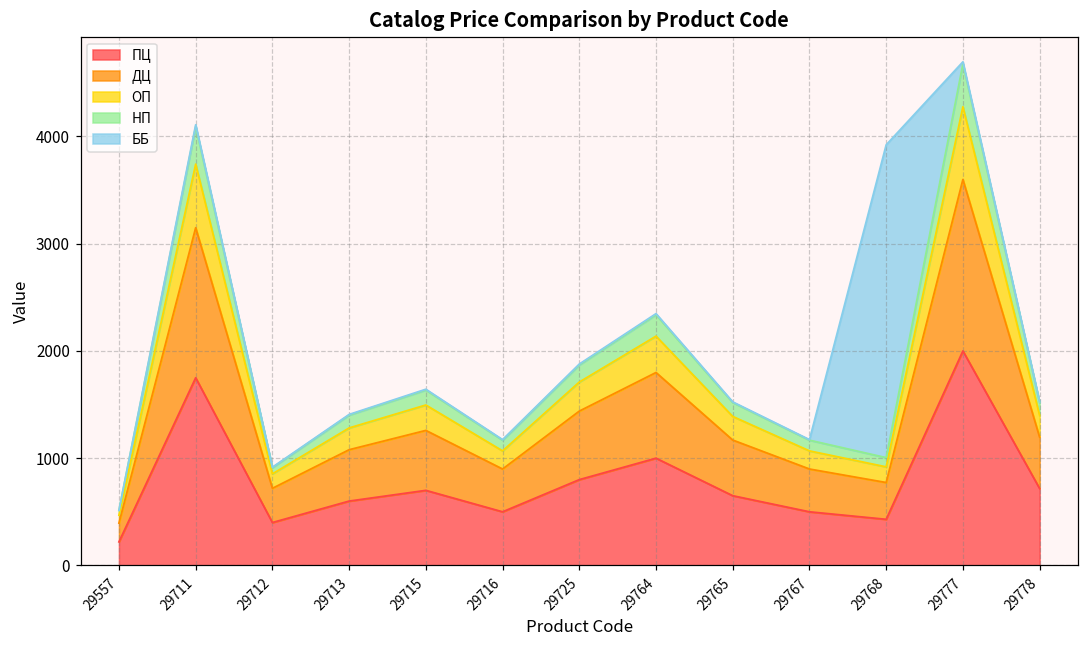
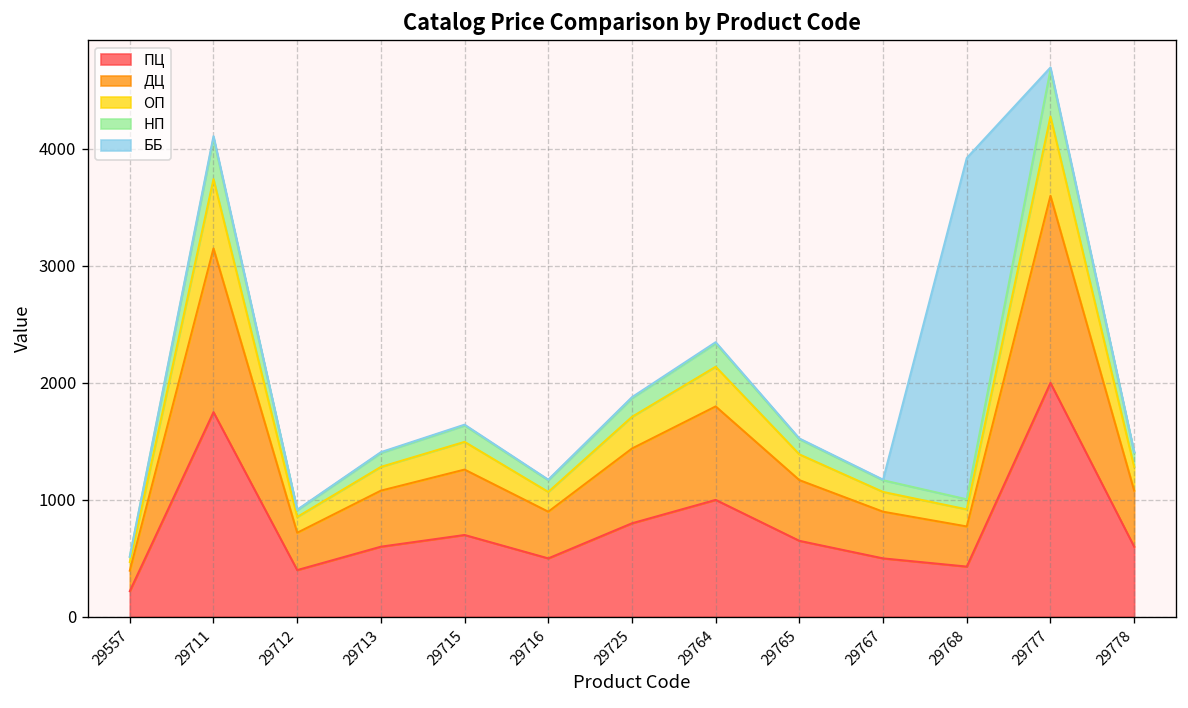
  {
    "ПЦ": {
      "29557": 200,
      "29711": 1700,
      "29712": 400,
      "29713": 600,
      "29715": 700,
      "29716": 500,
      "29725": 800,
      "29764": 1000,
      "29765": 600,
      "29767": 500,
      "29768": 400,
      "29777": 2000,
-     "29778": 700
+     "29778": 600
    },
    "ДЦ": {
      "29557": 200,
      "29711": 1400,
      "29712": 300,
      "29713": 500,
      "29715": 600,
      "29716": 400,
      "29725": 600,
      "29764": 800,
      "29765": 500,
      "29767": 400,
      "29768": 300,
      "29777": 1600,
      "29778": 500
    },
    "ОП": {
      "29557": 100,
      "29711": 600,
      "29712": 100,
      "29713": 200,
      "29715": 200,
      "29716": 200,
      "29725": 300,
      "29764": 300,
      "29765": 200,
      "29767": 200,
      "29768": 100,
      "29777": 700,
      "29778": 200
    },
    "НП": {
      "29768": 100
    },
    "ББ": {
      "29768": 2900
    }
  }
